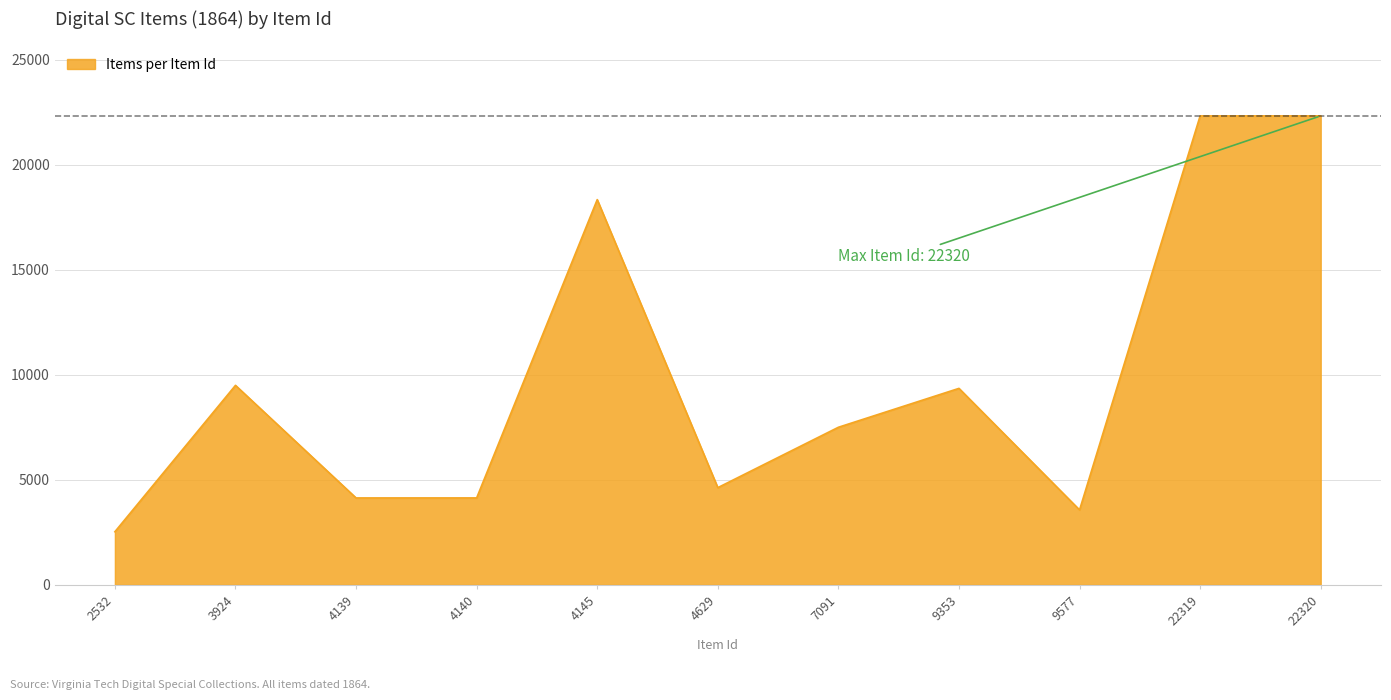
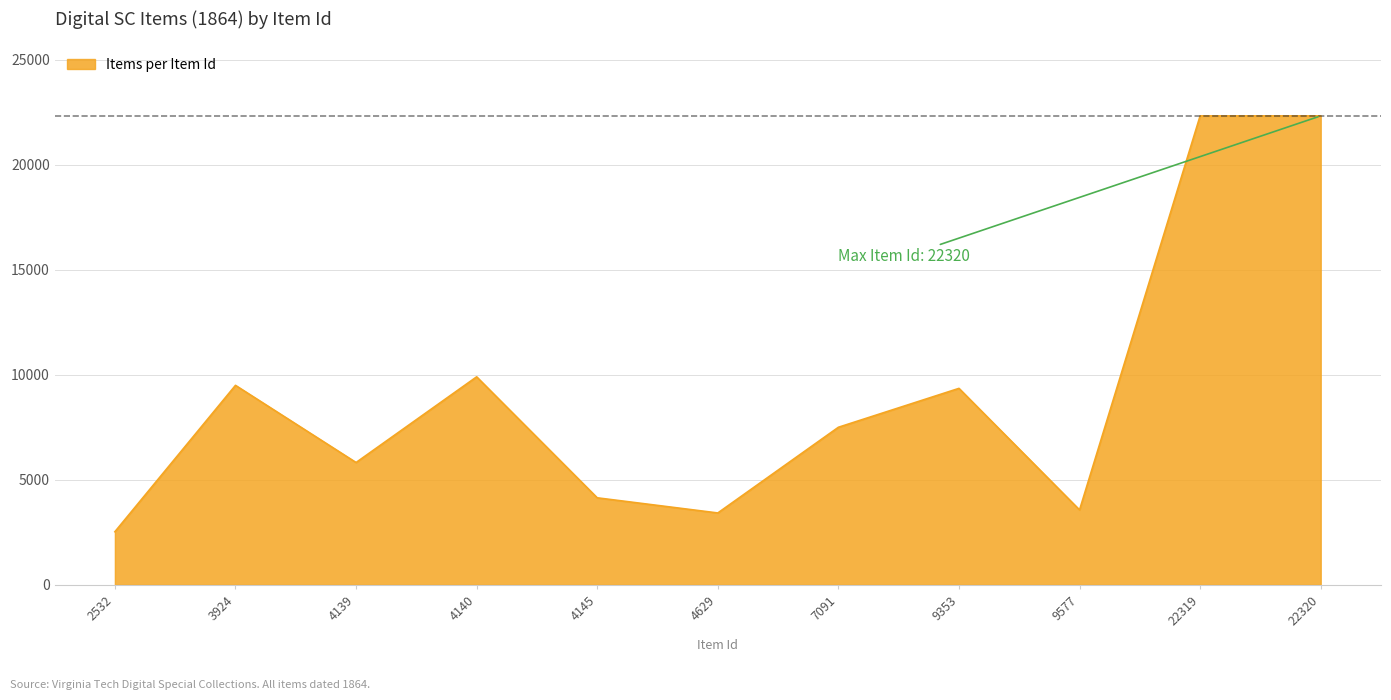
  {
    "2532": 2500,
    "3924": 9500,
-   "4139": 4100,
-   "4140": 4100,
-   "4145": 18300,
-   "4629": 4600,
+   "4139": 5800,
+   "4140": 9900,
+   "4145": 4100,
+   "4629": 3400,
    "7091": 7500,
    "9353": 9400,
    "9577": 3600,
    "22320": 22300
  }
